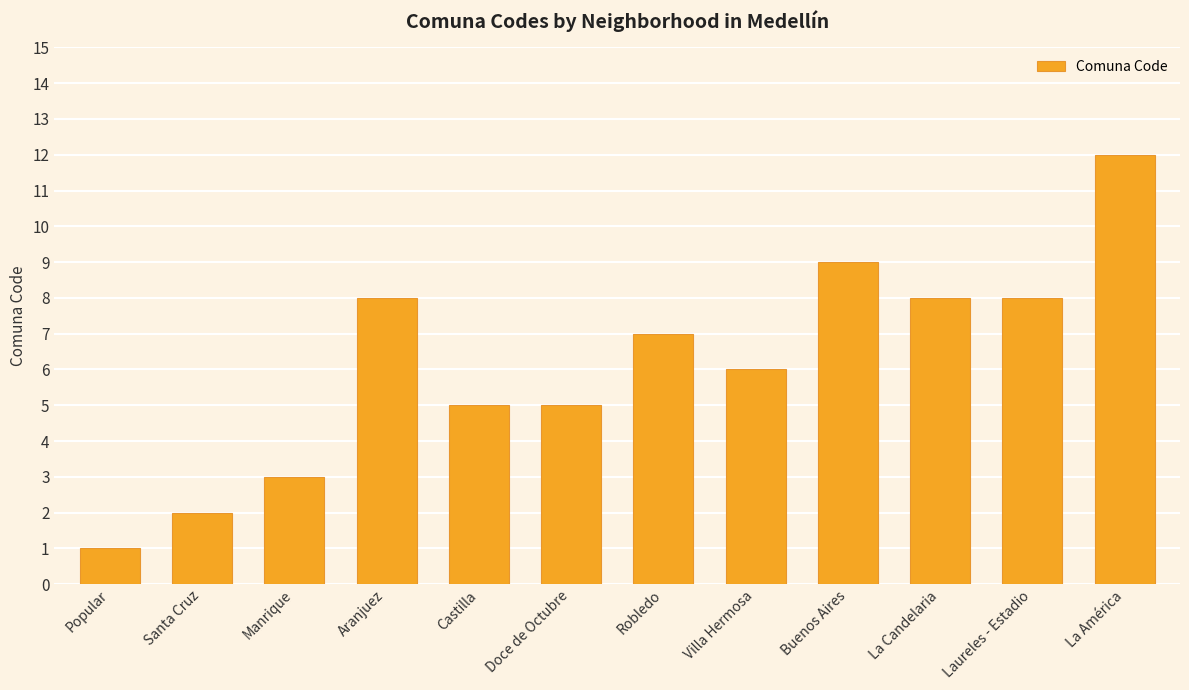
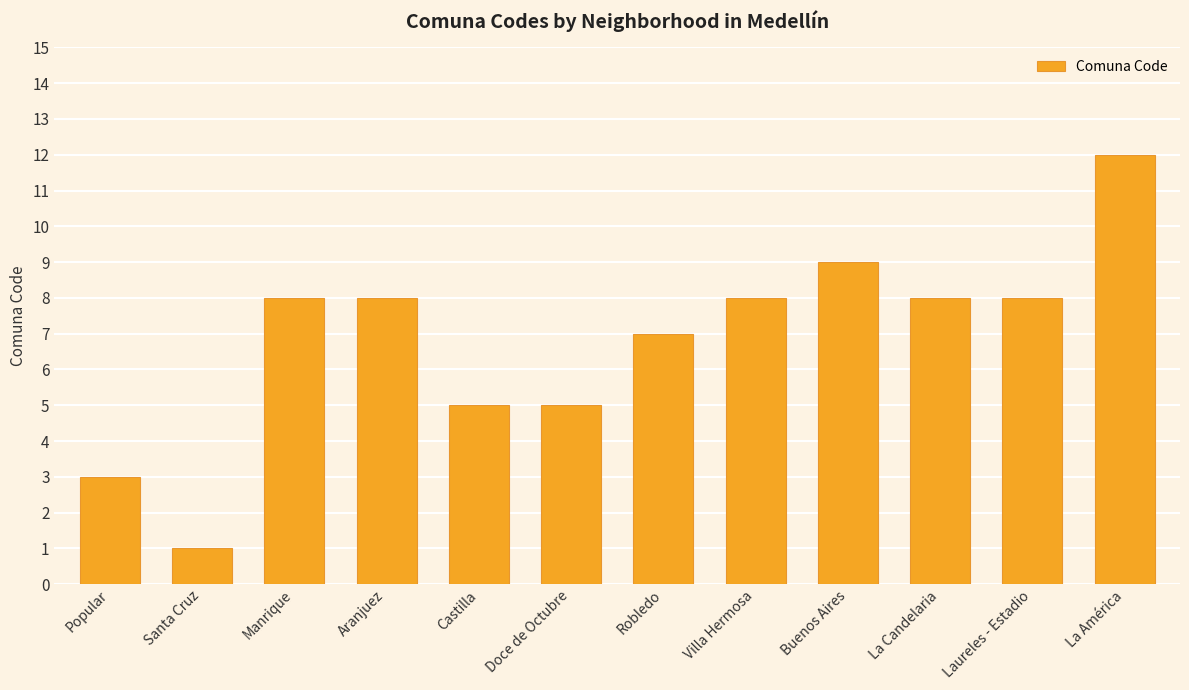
  {
-   "Popular": 1,
-   "Santa Cruz": 2,
-   "Manrique": 3,
+   "Popular": 3,
+   "Santa Cruz": 1,
+   "Manrique": 8,
    "Aranjuez": 8,
    "Castilla": 5,
    "Doce de Octubre": 5,
    "Robledo": 7,
-   "Villa Hermosa": 6,
+   "Villa Hermosa": 8,
    "Buenos Aires": 9,
    "La Candelaria": 8,
    "Laureles - Estadio": 8,
    "La América": 12
  }
